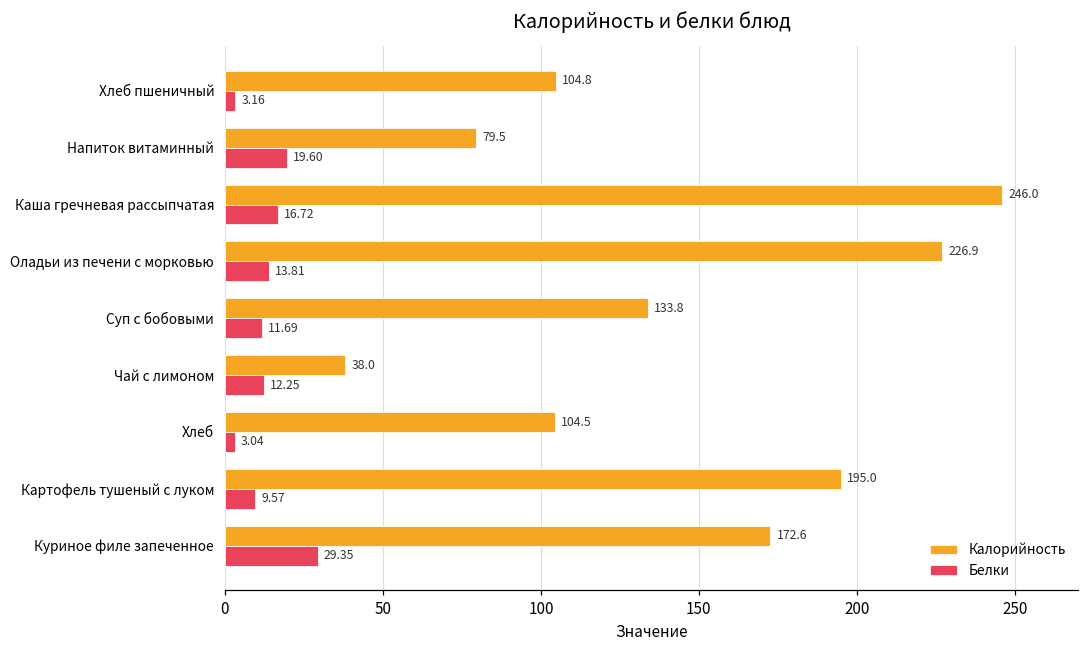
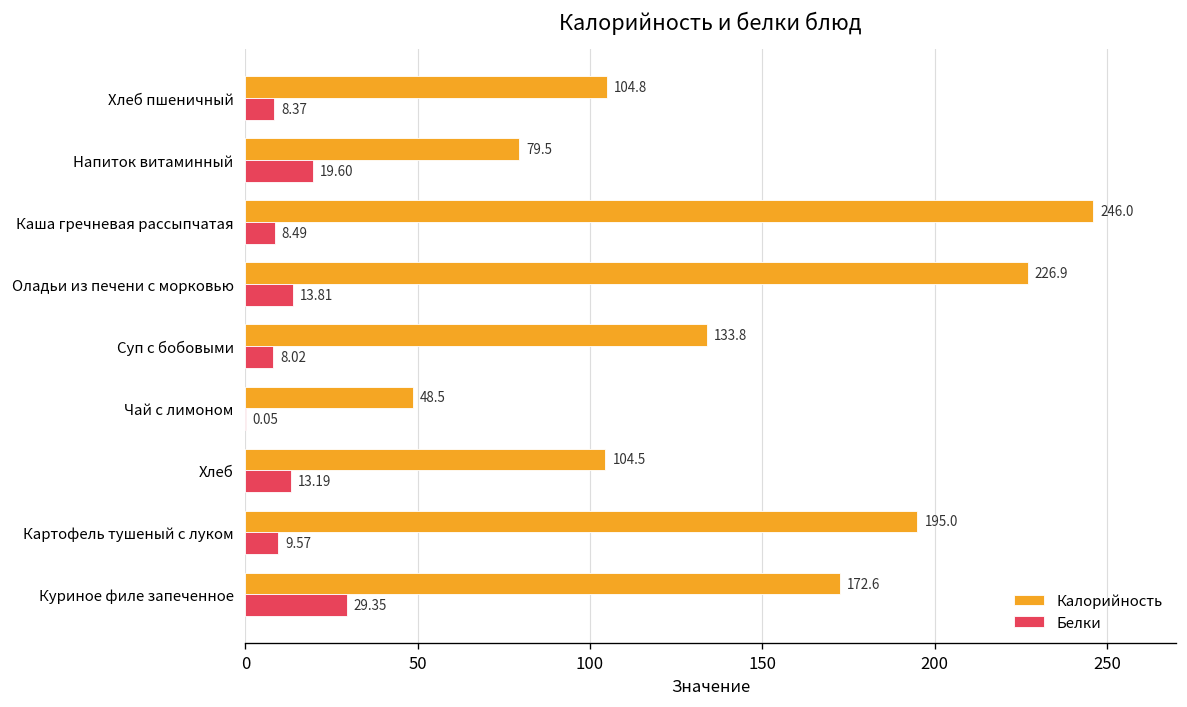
  {
    "Калорийность": {
      "Хлеб пшеничный": 104.8,
      "Напиток витаминный": 79.5,
      "Каша гречневая рассыпчатая": 246.0,
      "Оладьи из печени с морковью": 226.9,
      "Суп с бобовыми": 133.8,
-     "Чай с лимоном": 38.0,
+     "Чай с лимоном": 48.5,
      "Хлеб": 104.5,
      "Картофель тушеный с луком": 195.0,
      "Куриное филе запеченное": 172.6
    },
    "Белки": {
-     "Хлеб пшеничный": 3.16,
+     "Хлеб пшеничный": 8.37,
      "Напиток витаминный": 19.60,
-     "Каша гречневая рассыпчатая": 16.72,
+     "Каша гречневая рассыпчатая": 8.49,
      "Оладьи из печени с морковью": 13.81,
-     "Суп с бобовыми": 11.69,
-     "Чай с лимоном": 12.25,
-     "Хлеб": 3.04,
+     "Суп с бобовыми": 8.02,
+     "Чай с лимоном": 0.05,
+     "Хлеб": 13.19,
      "Картофель тушеный с луком": 9.57,
      "Куриное филе запеченное": 29.35
    }
  }
